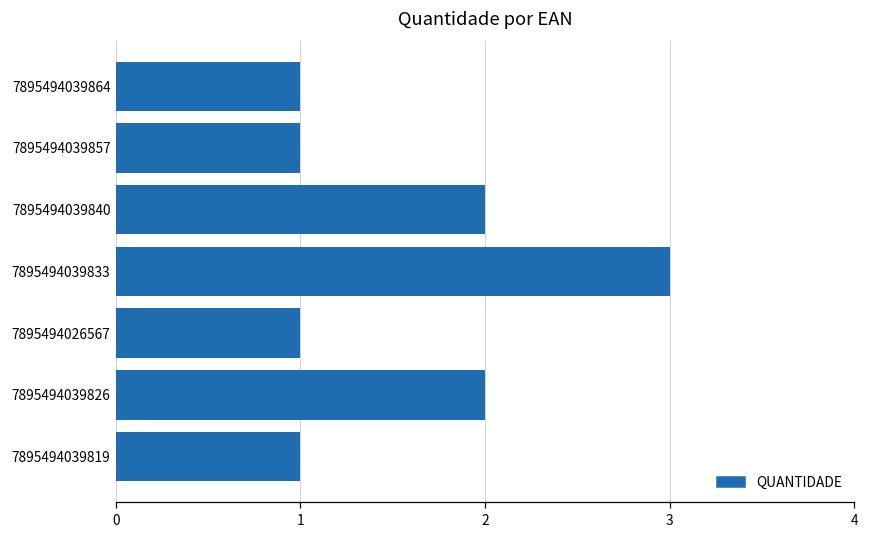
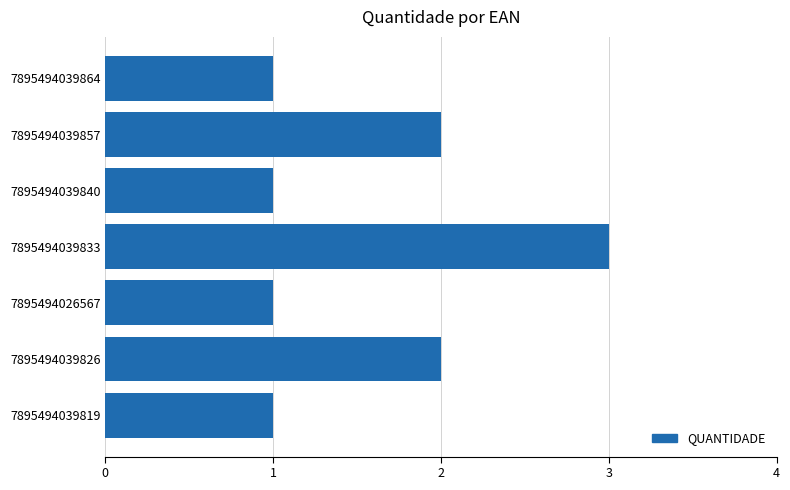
  {
    "7895494039864": 1,
-   "7895494039857": 1,
-   "7895494039840": 2,
+   "7895494039857": 2,
+   "7895494039840": 1,
    "7895494039833": 3,
    "7895494026567": 1,
    "7895494039826": 2,
    "7895494039819": 1
  }
